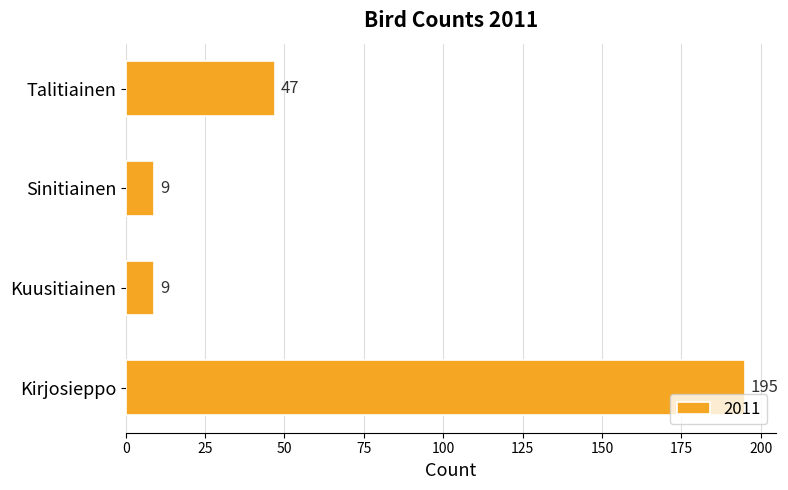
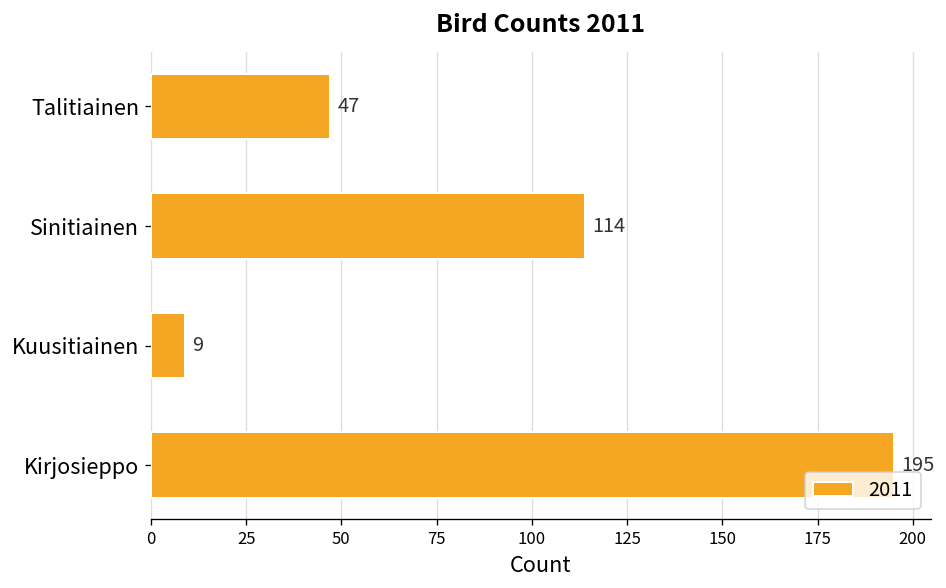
  {
    "Talitiainen": 47,
-   "Sinitiainen": 9,
+   "Sinitiainen": 114,
    "Kuusitiainen": 9
  }
